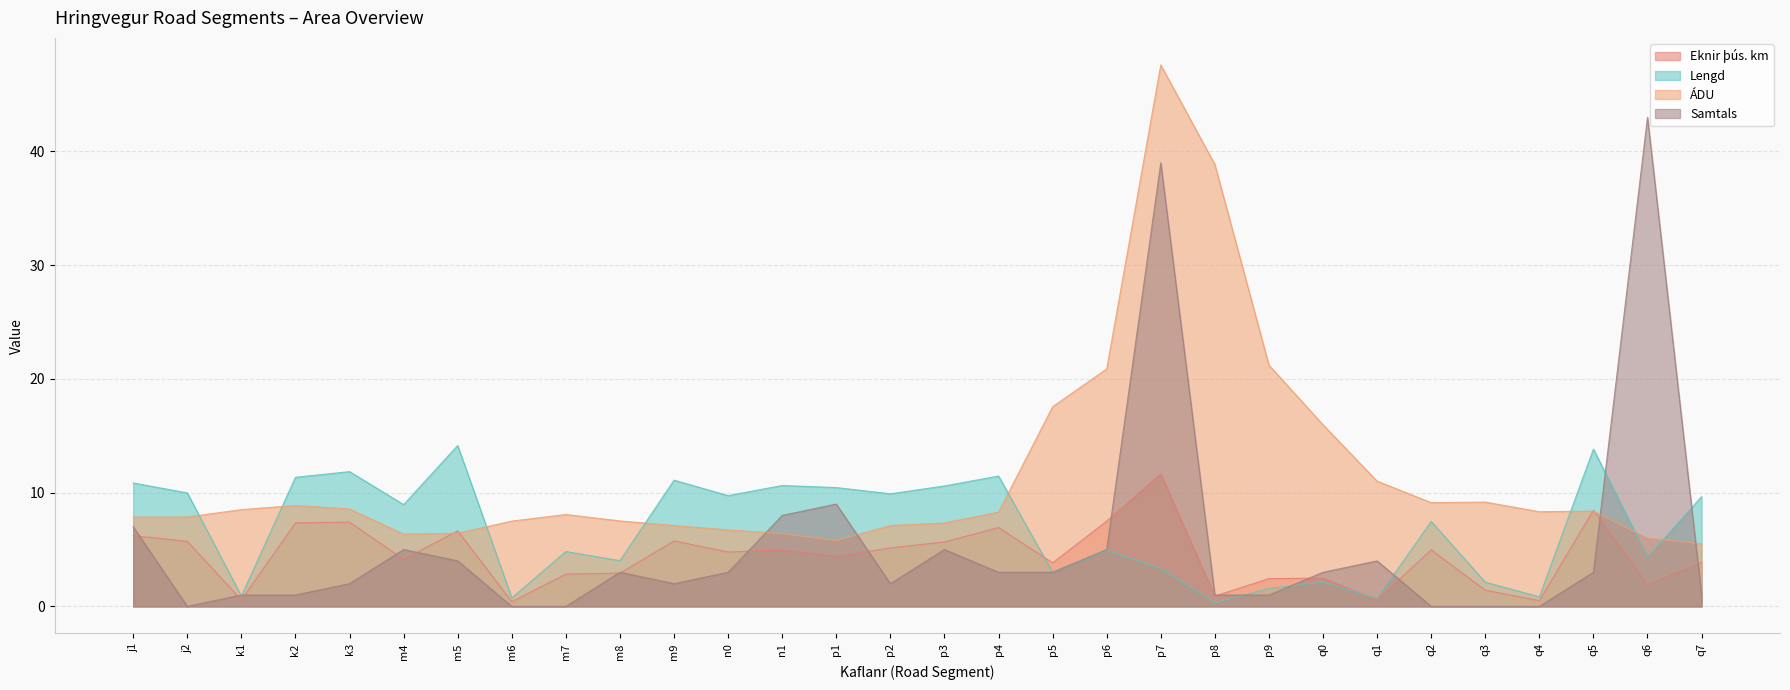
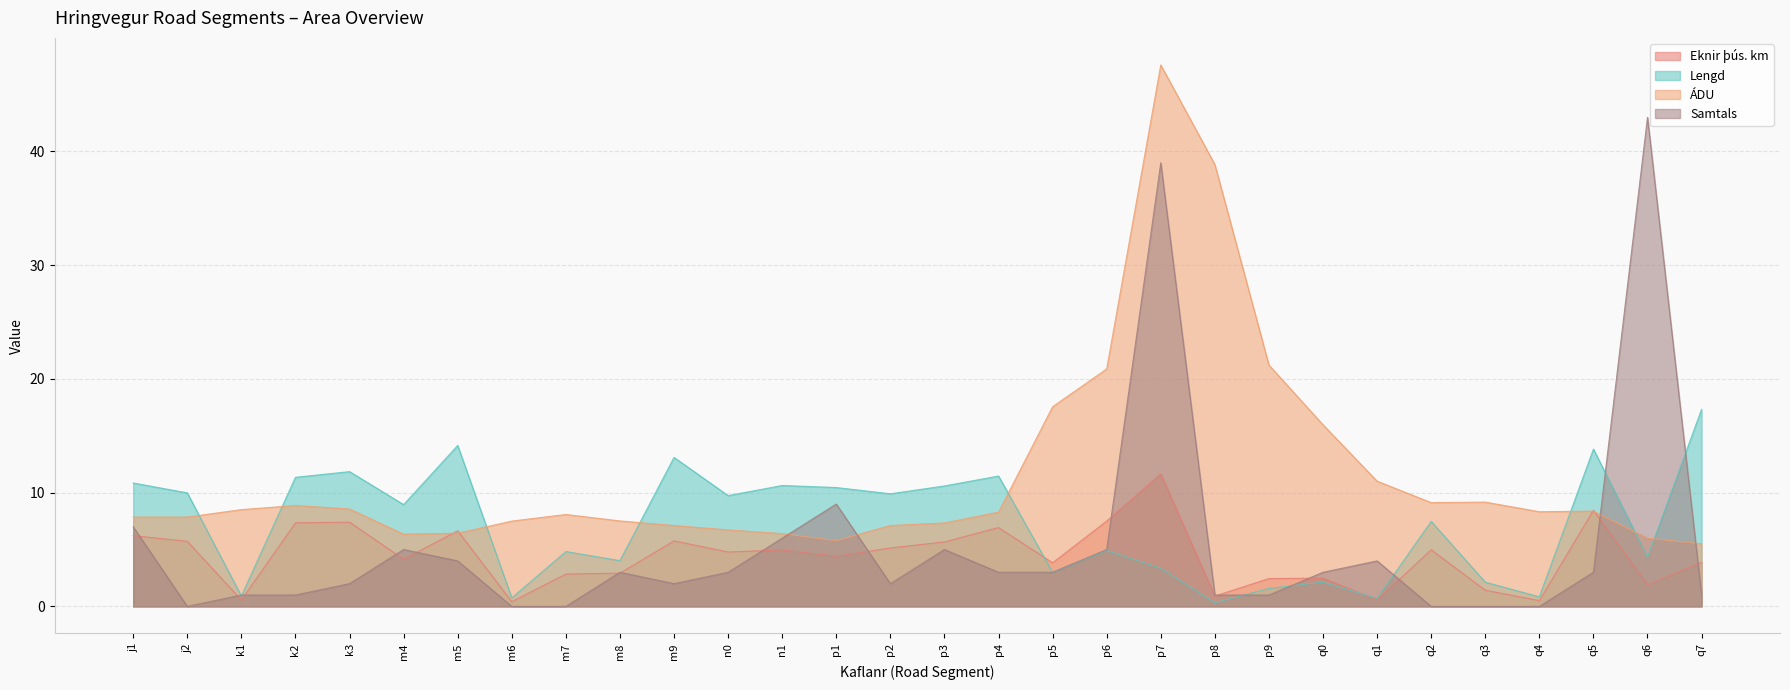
  {
    "Lengd": {
      "j1": 10.9,
      "j2": 10.0,
      "k2": 11.4,
      "k3": 11.9,
      "m4": 9.0,
      "m5": 14.2,
      "m6": 0.8,
      "m7": 4.8,
      "m8": 4.0,
-     "m9": 11.1,
+     "m9": 13.1,
      "n0": 9.7,
      "n1": 10.6,
      "p1": 10.5,
      "p2": 9.9,
      "p3": 10.6,
      "p4": 11.5,
      "p7": 3.4,
      "p8": 0.3,
      "p9": 1.6,
      "q0": 2.1,
      "q2": 7.5,
      "q3": 2.1,
      "q4": 0.8,
      "q5": 13.8,
      "q6": 4.3,
-     "q7": 9.7
+     "q7": 17.3
    },
    "Samtals": {
      "j1": 7,
      "j2": 0,
      "k2": 1,
      "k3": 2,
      "m4": 5,
      "m5": 4,
      "m6": 0,
      "m7": 0,
      "m9": 2,
      "n0": 3,
-     "n1": 8,
+     "n1": 6,
      "p1": 9,
      "p2": 2,
      "p3": 5,
      "p4": 3,
      "p7": 39,
      "p9": 1,
      "q0": 3,
      "q1": 4,
      "q2": 0,
      "q3": 0,
      "q4": 0,
      "q5": 3,
      "q6": 43,
      "q7": 1
    }
  }
